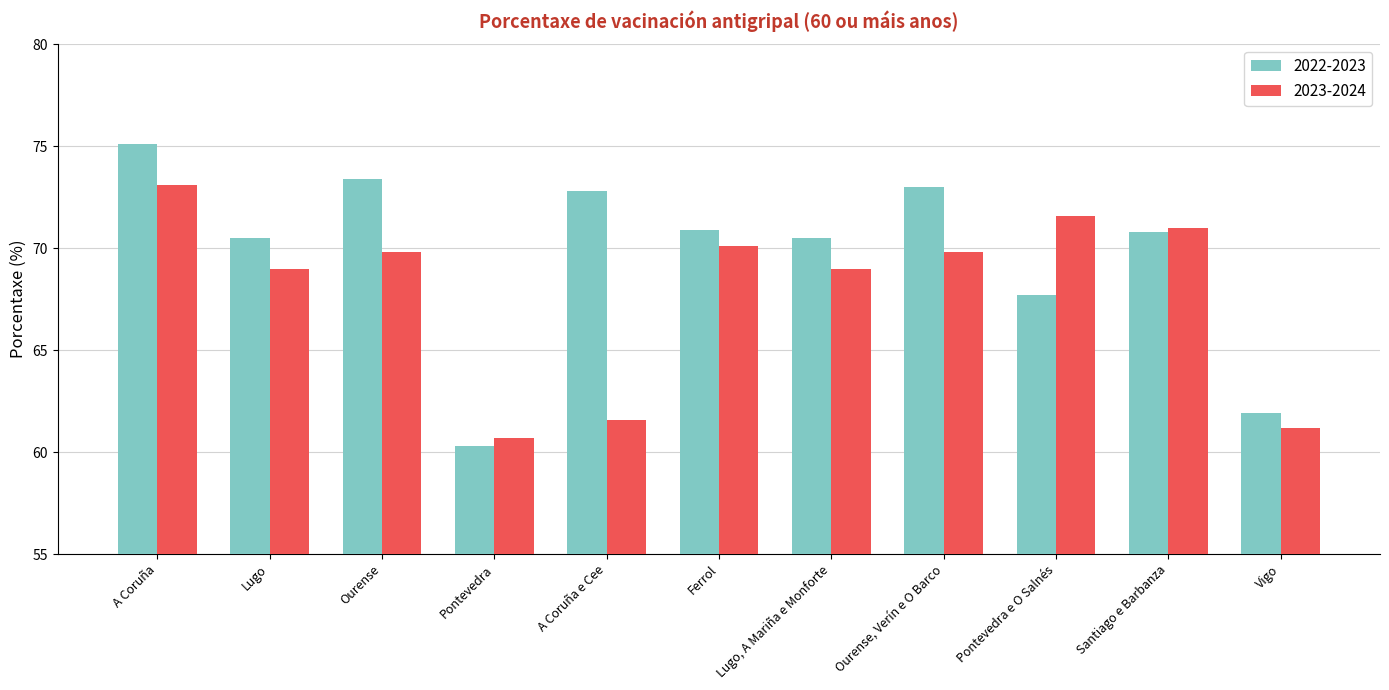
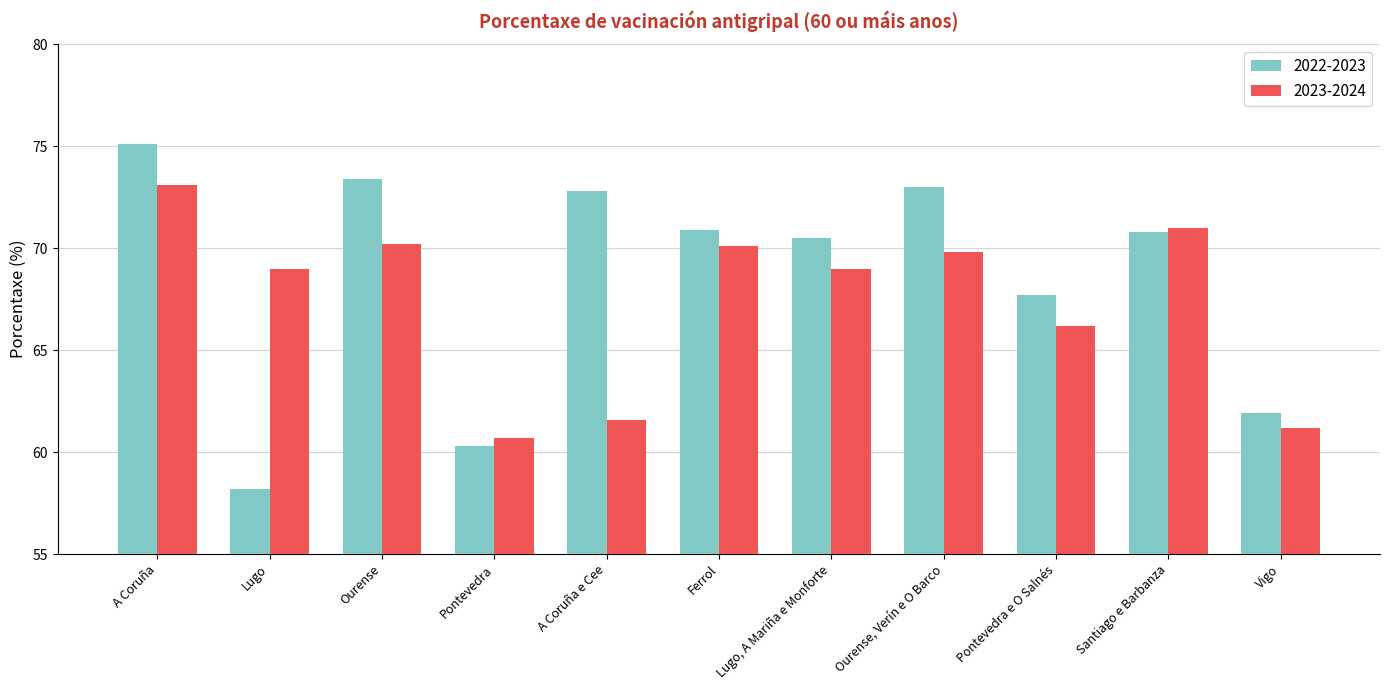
  {
    "2022-2023": {
      "A Coruña": 75.1,
-     "Lugo": 70.5,
+     "Lugo": 58.2,
      "Ourense": 73.4,
      "Pontevedra": 60.3,
      "A Coruña e Cee": 72.8,
      "Ferrol": 70.9,
      "Lugo, A Mariña e Monforte": 70.5,
      "Ourense, Verín e O Barco": 73.0,
      "Pontevedra e O Salnés": 67.7,
      "Santiago e Barbanza": 70.8,
      "Vigo": 61.9
    },
    "2023-2024": {
      "A Coruña": 73.1,
      "Lugo": 69.0,
-     "Ourense": 69.8,
+     "Ourense": 70.2,
      "Pontevedra": 60.7,
      "A Coruña e Cee": 61.6,
      "Ferrol": 70.1,
      "Lugo, A Mariña e Monforte": 69.0,
      "Ourense, Verín e O Barco": 69.8,
-     "Pontevedra e O Salnés": 71.6,
+     "Pontevedra e O Salnés": 66.2,
      "Santiago e Barbanza": 71.0,
      "Vigo": 61.2
    }
  }
